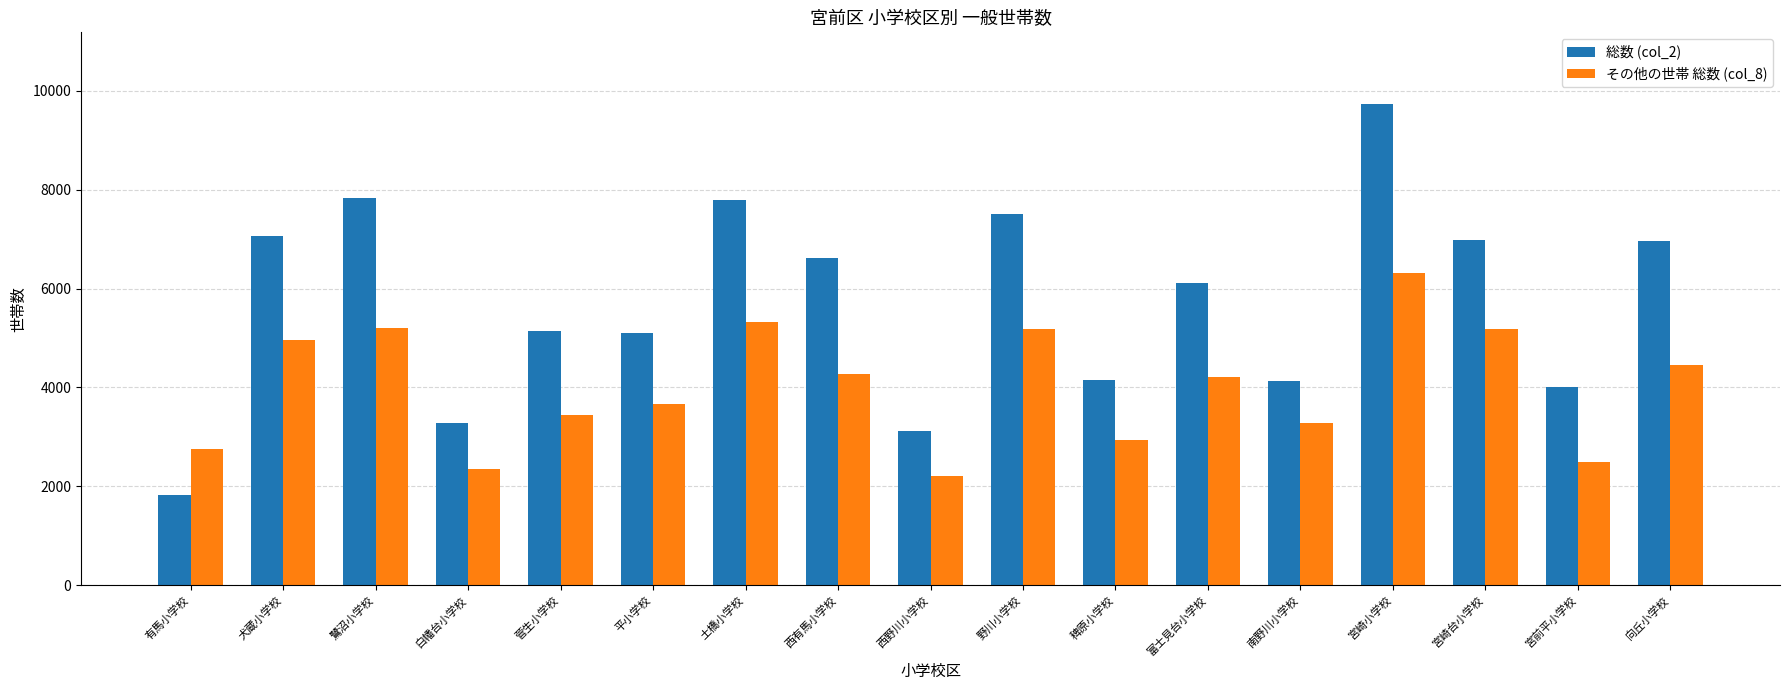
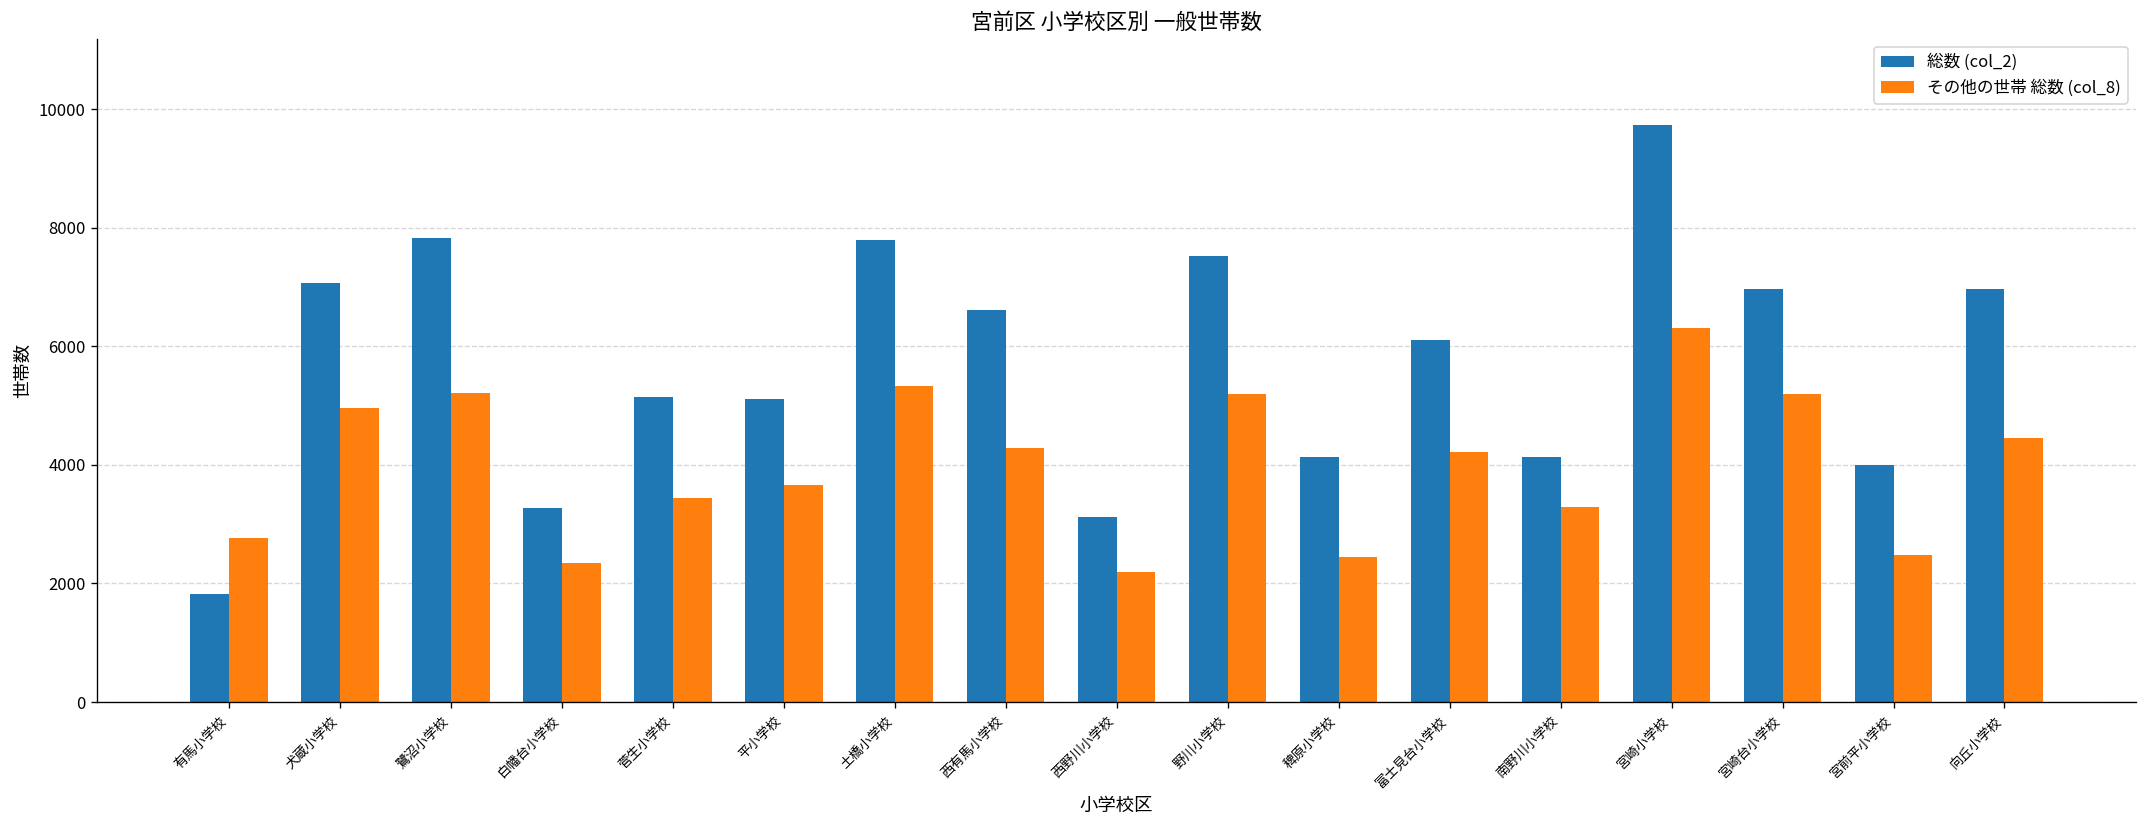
  {
    "総数 (col_2)": {
      "有馬小学校": 1800,
      "犬蔵小学校": 7100,
      "鷺沼小学校": 7800,
      "白幡台小学校": 3300,
      "菅生小学校": 5100,
      "平小学校": 5100,
      "土橋小学校": 7800,
      "西有馬小学校": 6600,
      "西野川小学校": 3100,
      "野川小学校": 7500,
      "稗原小学校": 4100,
      "富士見台小学校": 6100,
      "南野川小学校": 4100,
      "宮崎小学校": 9700,
      "宮崎台小学校": 7000,
      "宮前平小学校": 4000,
      "向丘小学校": 7000
    },
    "その他の世帯 総数 (col_8)": {
      "有馬小学校": 2800,
      "犬蔵小学校": 5000,
      "鷺沼小学校": 5200,
      "白幡台小学校": 2300,
      "菅生小学校": 3400,
      "平小学校": 3700,
      "土橋小学校": 5300,
      "西有馬小学校": 4300,
      "西野川小学校": 2200,
      "野川小学校": 5200,
-     "稗原小学校": 2900,
+     "稗原小学校": 2500,
      "富士見台小学校": 4200,
      "南野川小学校": 3300,
      "宮崎小学校": 6300,
      "宮崎台小学校": 5200,
      "宮前平小学校": 2500,
      "向丘小学校": 4400
    }
  }
